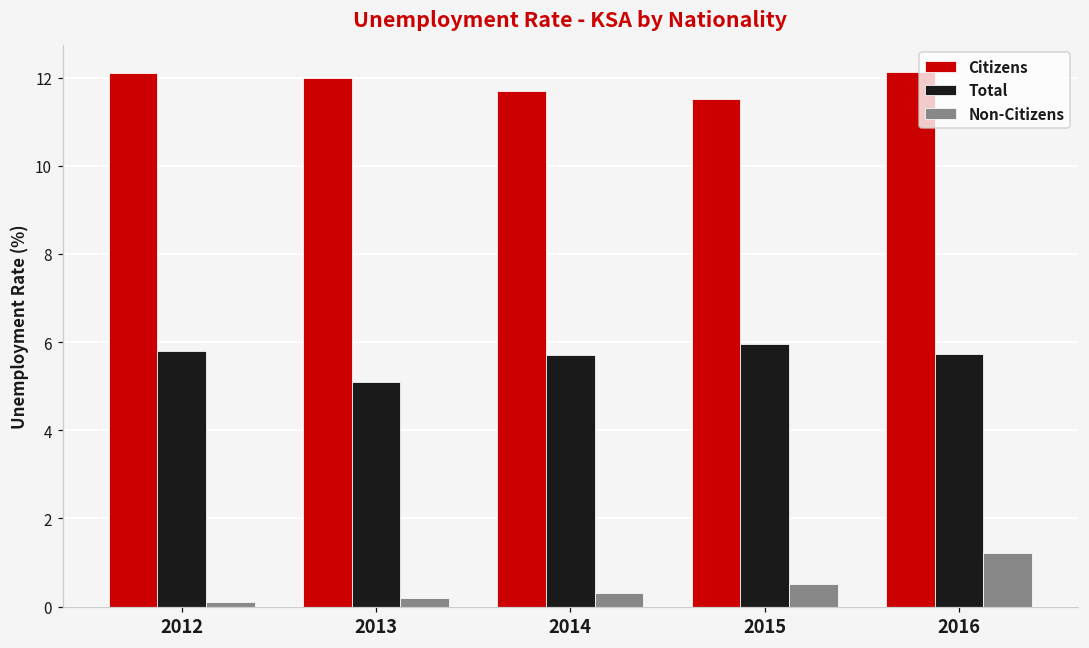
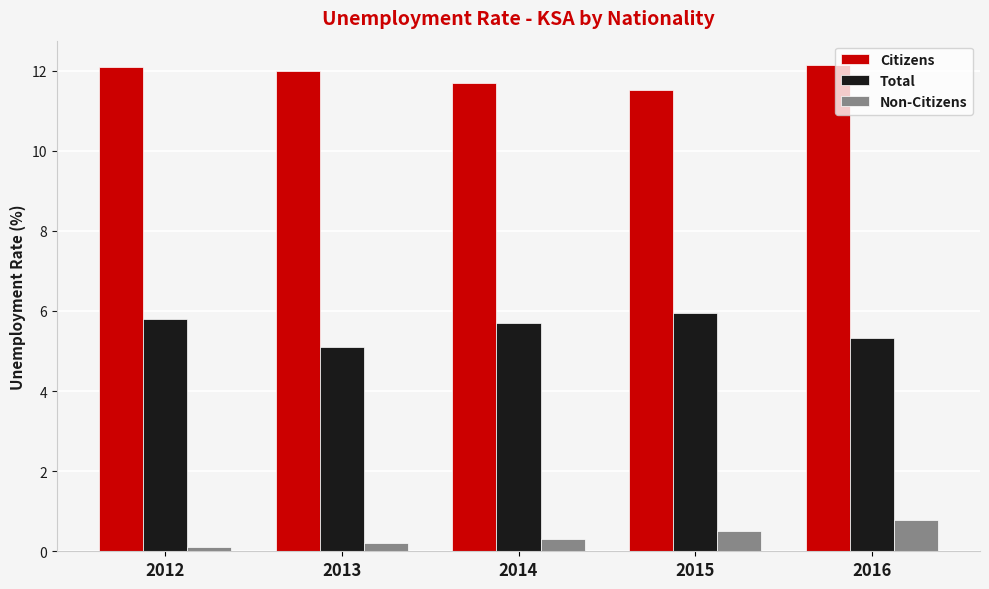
  {
    "Citizens": {
      "2012": 12.1,
      "2013": 12.0,
      "2014": 11.7,
      "2015": 11.5,
      "2016": 12.1
    },
    "Total": {
      "2012": 5.8,
      "2013": 5.1,
      "2014": 5.7,
      "2015": 5.9,
-     "2016": 5.7
+     "2016": 5.3
    },
    "Non-Citizens": {
      "2012": 0.1,
      "2013": 0.2,
      "2014": 0.3,
      "2015": 0.5,
-     "2016": 1.2
+     "2016": 0.8
    }
  }
